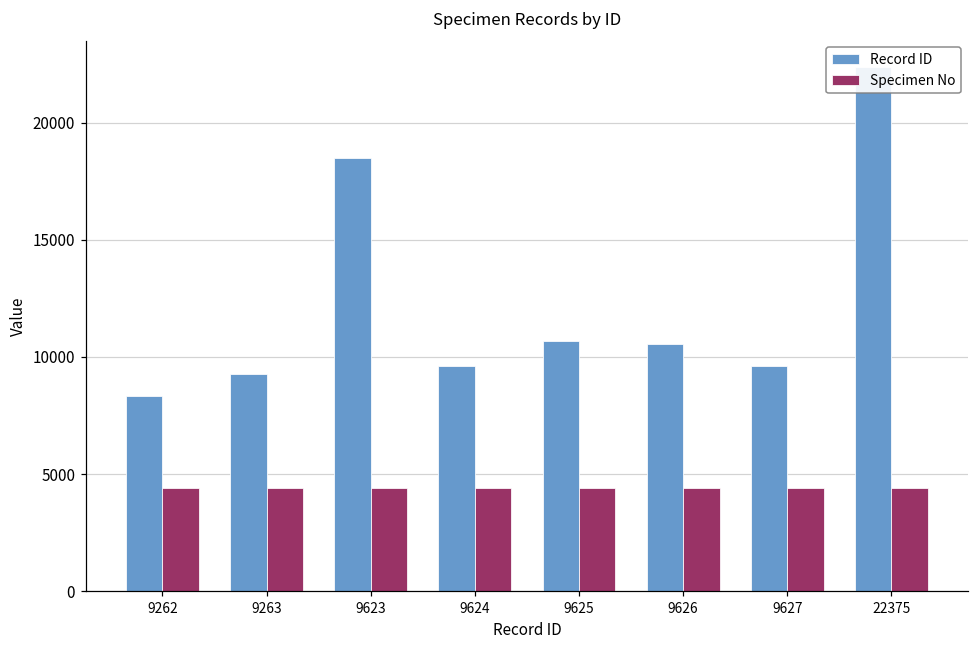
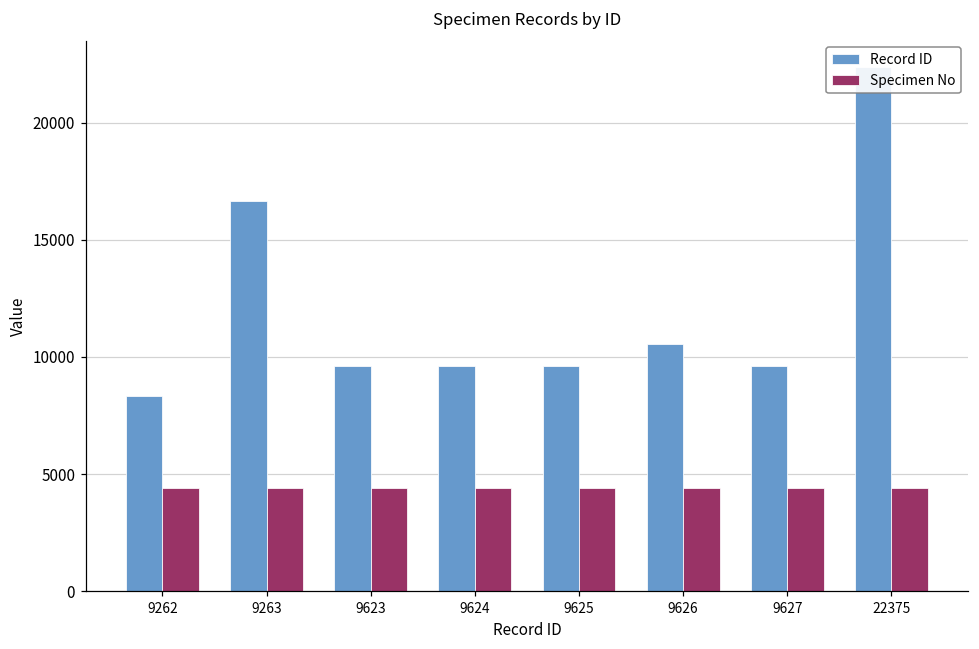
  {
    "Record ID": {
      "9262": 8300,
-     "9263": 9300,
-     "9623": 18500,
+     "9263": 16600,
+     "9623": 9600,
      "9624": 9600,
-     "9625": 10700,
+     "9625": 9600,
      "9626": 10600,
      "9627": 9600
    },
    "Specimen No": {
      "9262": 4400,
      "9263": 4400,
      "9623": 4400,
      "9624": 4400,
      "9625": 4400,
      "9626": 4400,
      "9627": 4400,
      "22375": 4400
    }
  }
